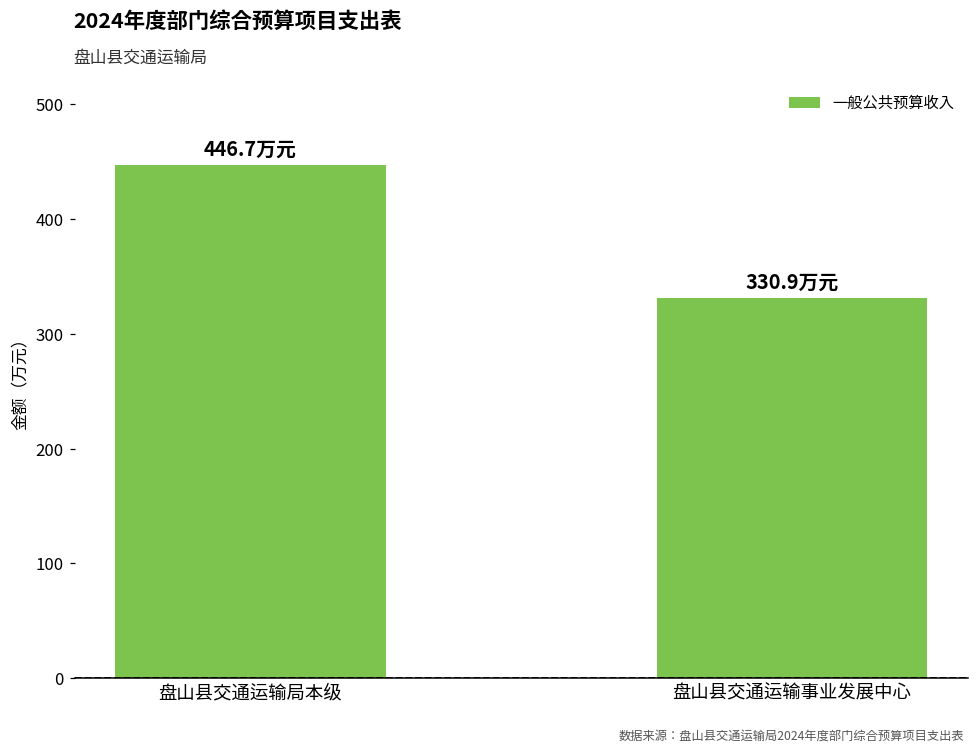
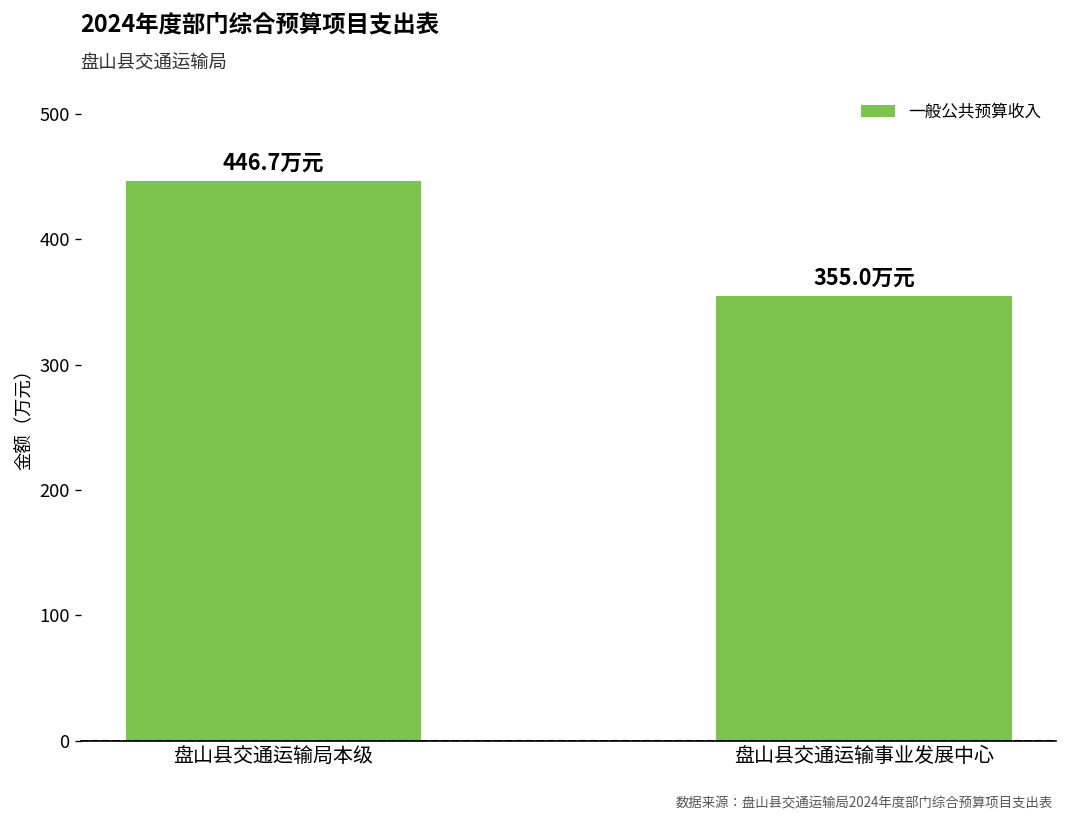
  {
    "盘山县交通运输局本级": 446.7,
-   "盘山县交通运输事业发展中心": 330.9
+   "盘山县交通运输事业发展中心": 355.0
  }
